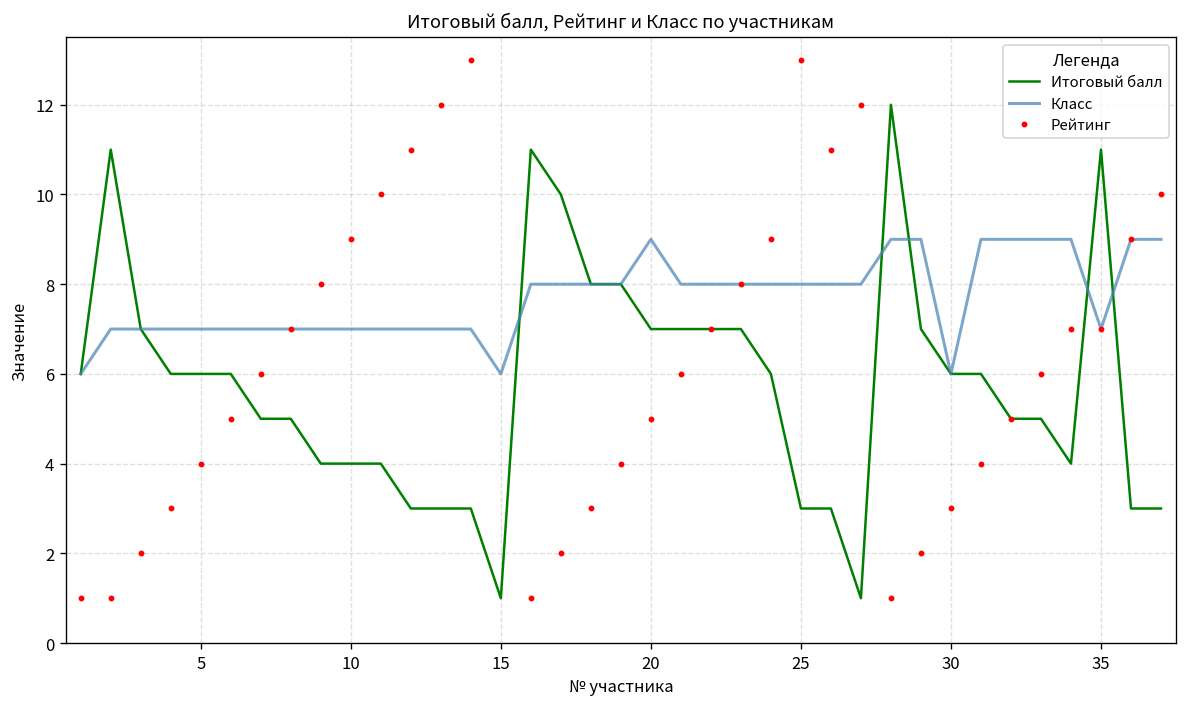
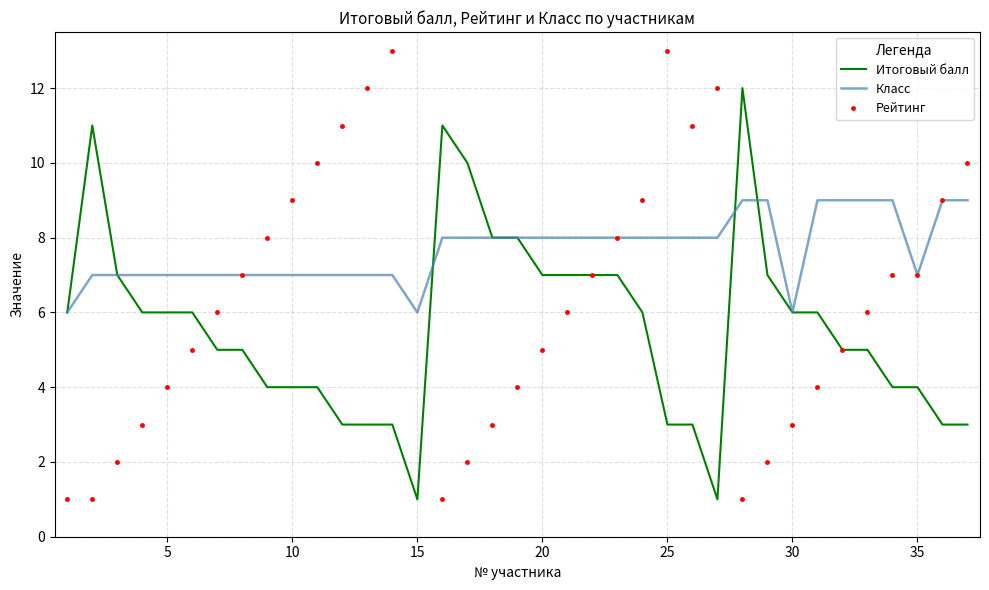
  {
    "Итоговый балл": {
      "5": 6,
      "10": 4,
      "15": 1,
      "20": 7,
      "25": 3,
-     "35": 11
+     "35": 4
    },
    "Класс": {
      "5": 7,
      "10": 7,
      "15": 6,
-     "20": 9,
+     "20": 8,
      "25": 8
    },
    "Рейтинг": {
      "5": 4,
      "10": 9,
      "20": 5,
      "25": 13,
      "30": 3
    }
  }
